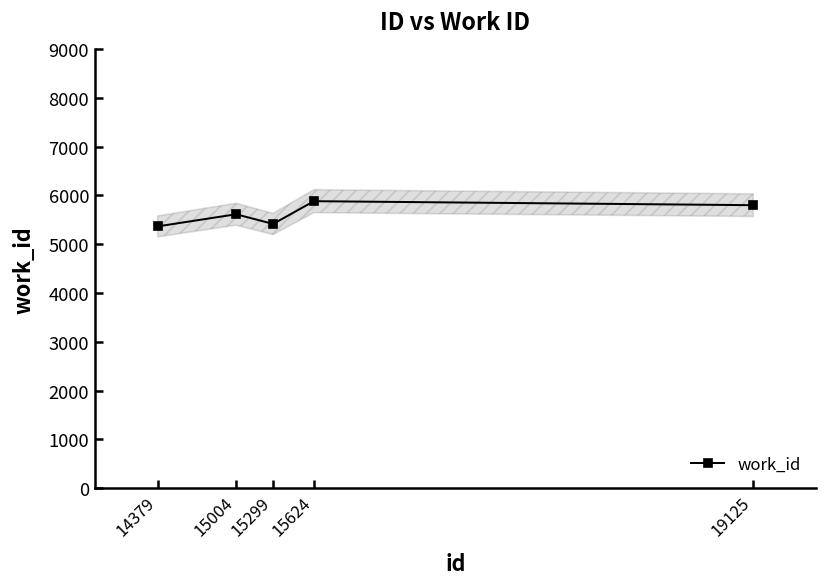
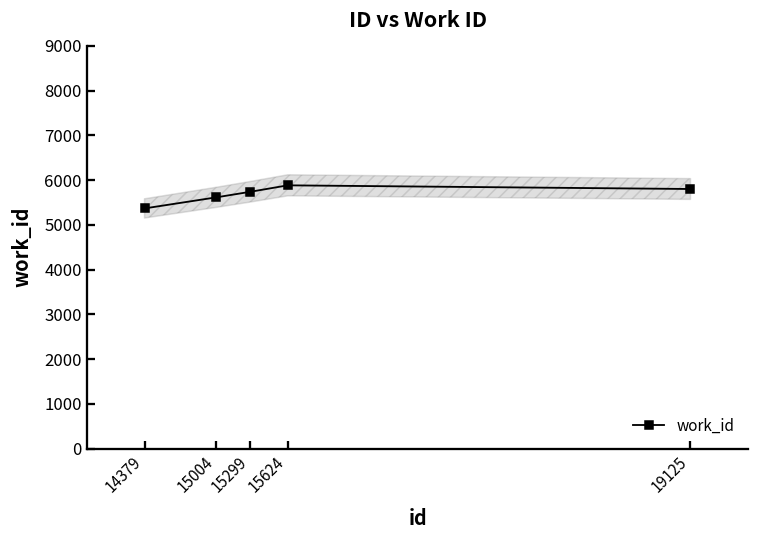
  {
    "work_id": {
      "14379": 5400,
      "15004": 5600,
-     "15299": 5400,
+     "15299": 5700,
      "15624": 5900,
      "19125": 5800
    }
  }
